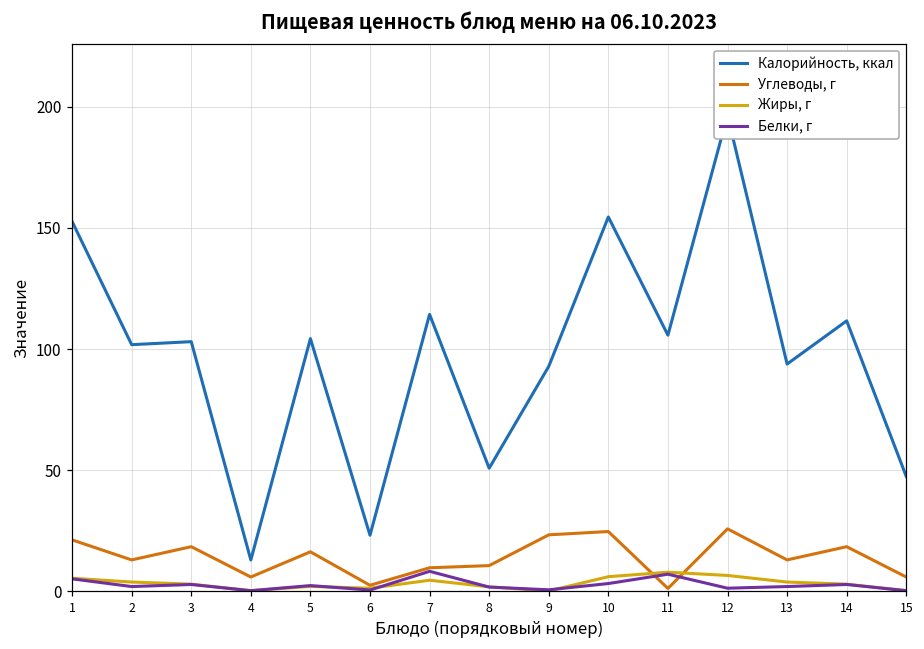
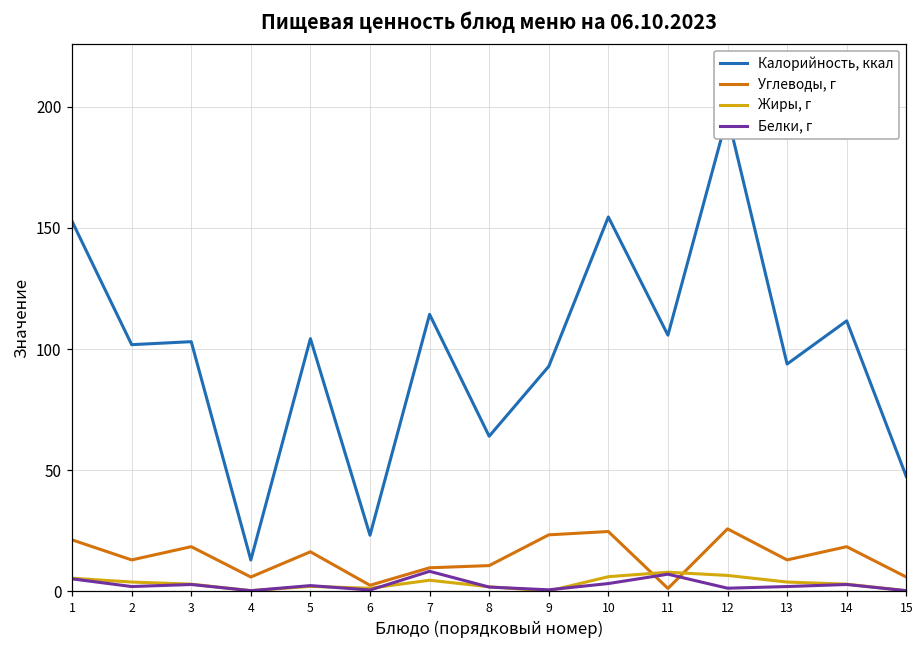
  {
    "Калорийность, ккал": {
      "1": 153,
      "2": 102,
      "3": 103,
      "4": 13,
      "5": 104,
      "6": 23,
      "7": 114,
-     "8": 51,
+     "8": 64,
      "9": 93,
      "10": 155,
      "11": 106,
      "13": 94,
      "14": 112,
      "15": 47
    },
    "Белки, г": {
      "2": 2,
      "7": 8,
      "10": 3,
      "12": 1,
      "13": 2
    }
  }
